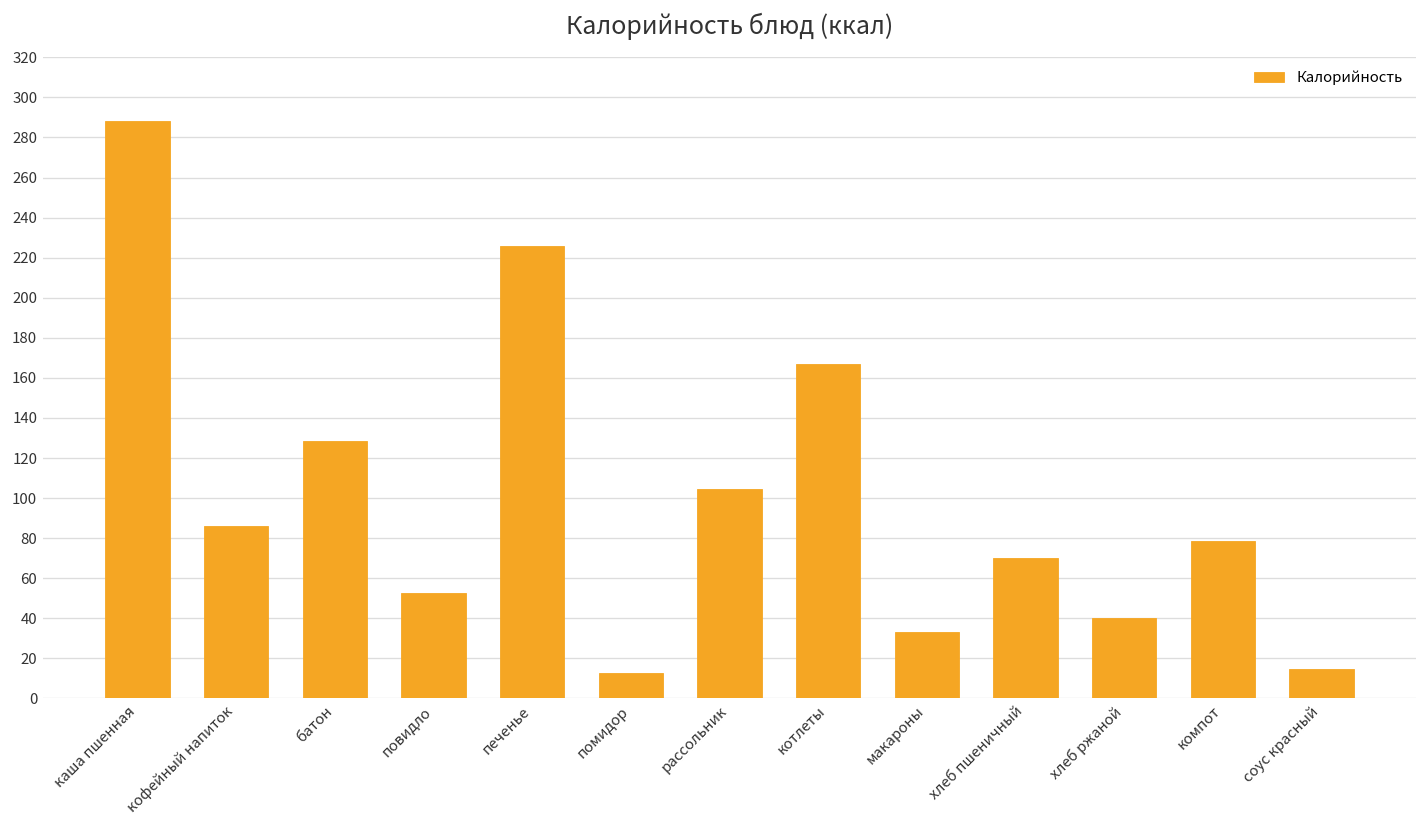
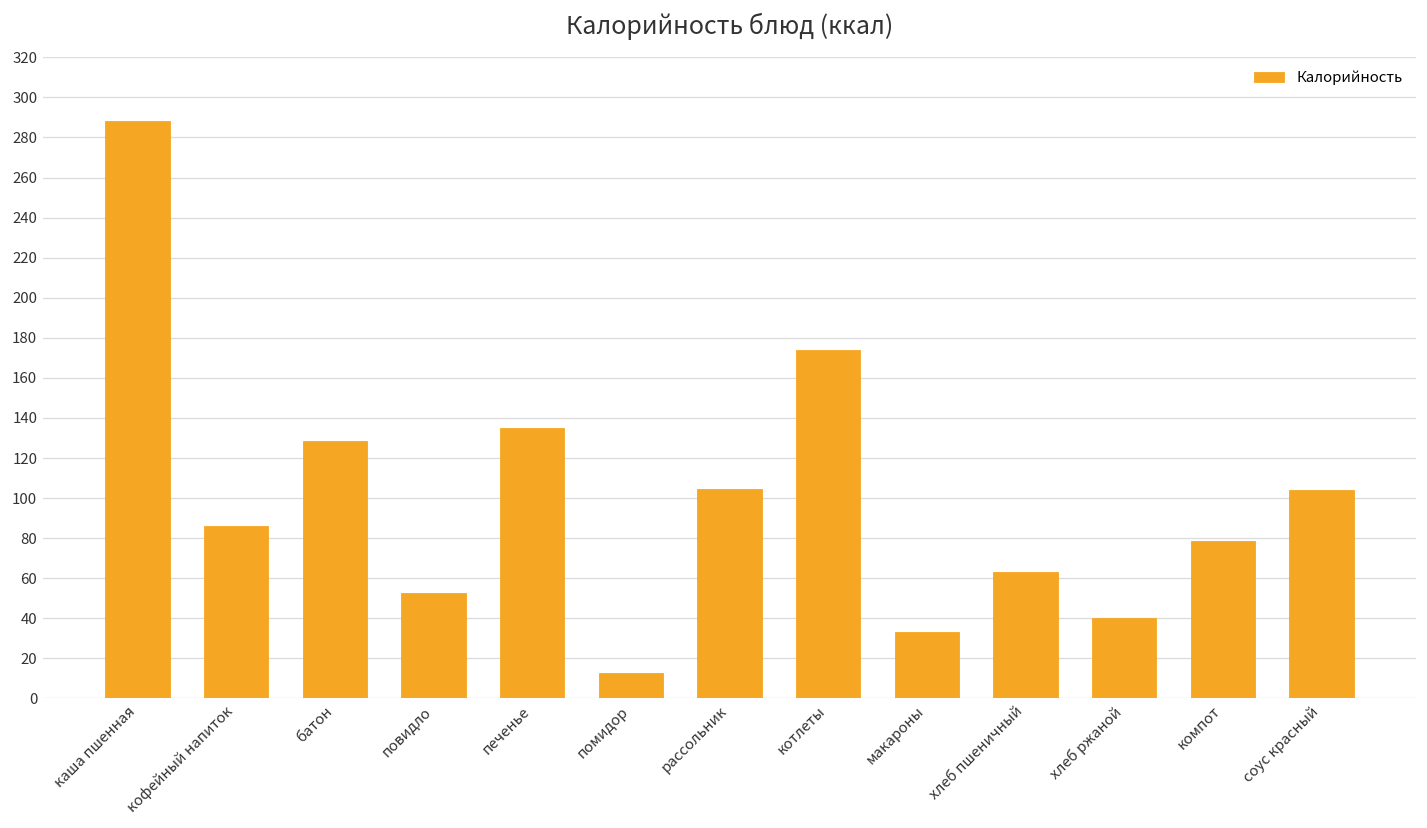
  {
    "каша пшенная": 288,
    "кофейный напиток": 86,
    "батон": 129,
    "повидло": 53,
-   "печенье": 226,
+   "печенье": 135,
    "помидор": 13,
    "рассольник": 104,
-   "котлеты": 167,
+   "котлеты": 174,
    "макароны": 33,
-   "хлеб пшеничный": 70,
+   "хлеб пшеничный": 63,
    "хлеб ржаной": 40,
    "компот": 79,
-   "соус красный": 15
+   "соус красный": 104
  }
